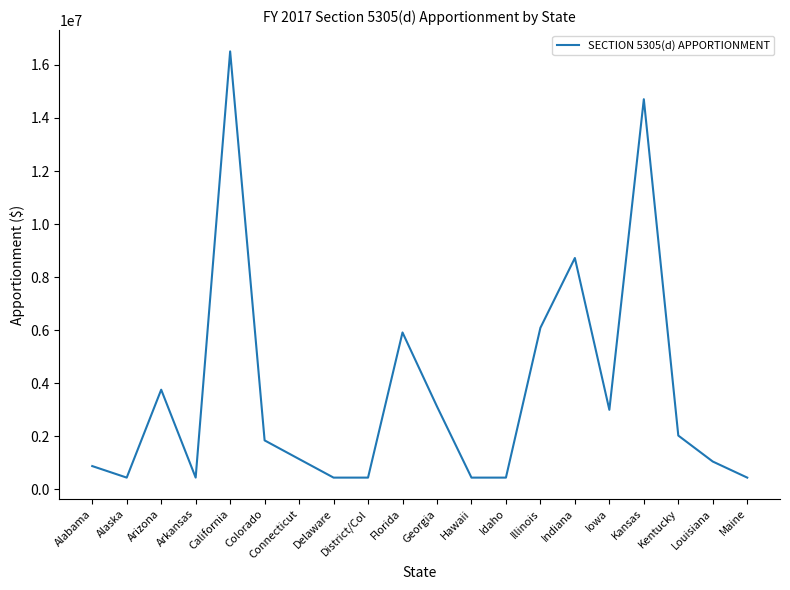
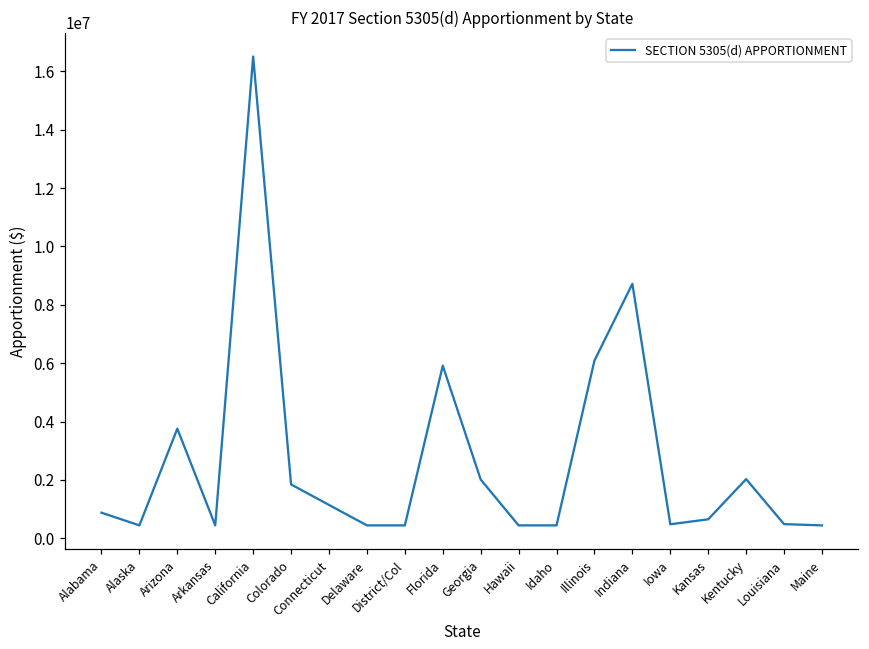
  {
    "Alabama": 900000,
    "Alaska": 400000,
    "Arizona": 3800000,
    "Arkansas": 400000,
    "California": 16500000,
    "Colorado": 1800000,
    "Connecticut": 1100000,
    "Delaware": 400000,
    "District/Col": 400000,
    "Florida": 5900000,
-   "Georgia": 3100000,
+   "Georgia": 2000000,
    "Hawaii": 400000,
    "Idaho": 400000,
    "Illinois": 6100000,
    "Indiana": 8700000,
-   "Iowa": 3000000,
-   "Kansas": 14700000,
+   "Iowa": 500000,
+   "Kansas": 600000,
    "Kentucky": 2000000,
-   "Louisiana": 1000000,
+   "Louisiana": 500000,
    "Maine": 400000
  }
